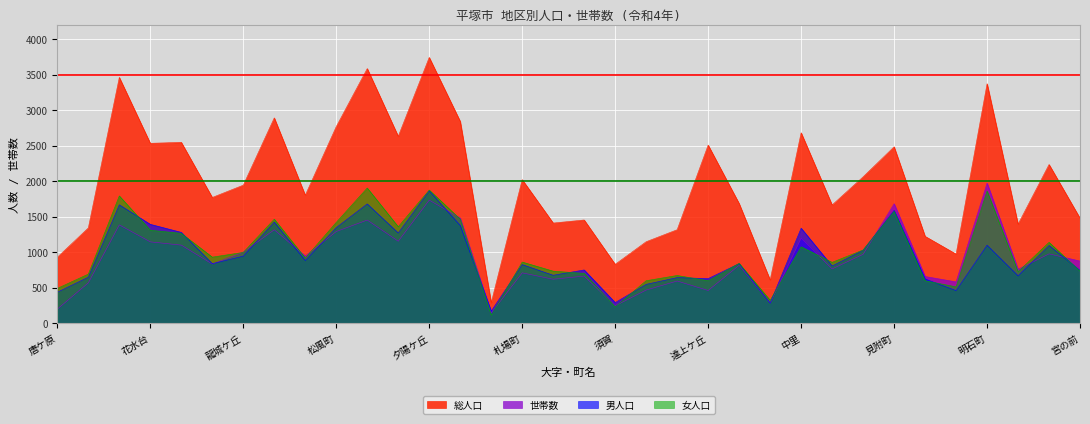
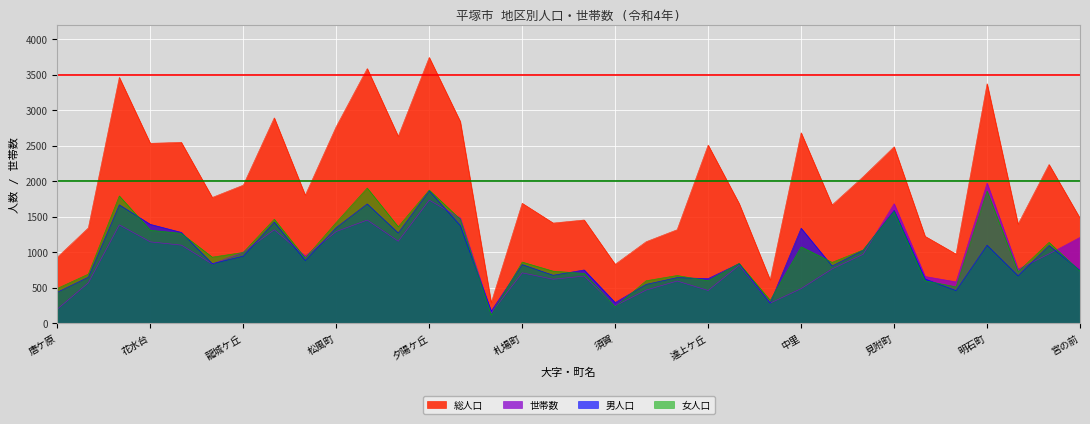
  {
    "総人口": {
      "唐ケ原": 900,
      "花水台": 2500,
      "龍城ケ丘": 1900,
      "松風町": 2800,
      "夕陽ケ丘": 3700,
-     "札場町": 2000,
+     "札場町": 1700,
      "須賀": 800,
      "達上ケ丘": 2500,
      "中里": 2700,
      "見附町": 2500,
      "明石町": 3400,
      "宮の前": 1500
    },
    "世帯数": {
      "唐ケ原": 200,
      "花水台": 1100,
      "松風町": 1300,
      "夕陽ケ丘": 1700,
      "札場町": 700,
      "達上ケ丘": 500,
-     "中里": 1200,
+     "中里": 500,
      "見附町": 1700,
      "明石町": 2000,
-     "宮の前": 900
+     "宮の前": 1200
    },
    "男人口": {
      "唐ケ原": 400,
      "花水台": 1400,
      "龍城ケ丘": 900,
      "松風町": 1300,
      "須賀": 300,
      "中里": 1300,
      "明石町": 1100
    },
    "女人口": {
      "唐ケ原": 500,
      "花水台": 1300,
      "松風町": 1400,
      "中里": 1100,
      "明石町": 1900
    }
  }
